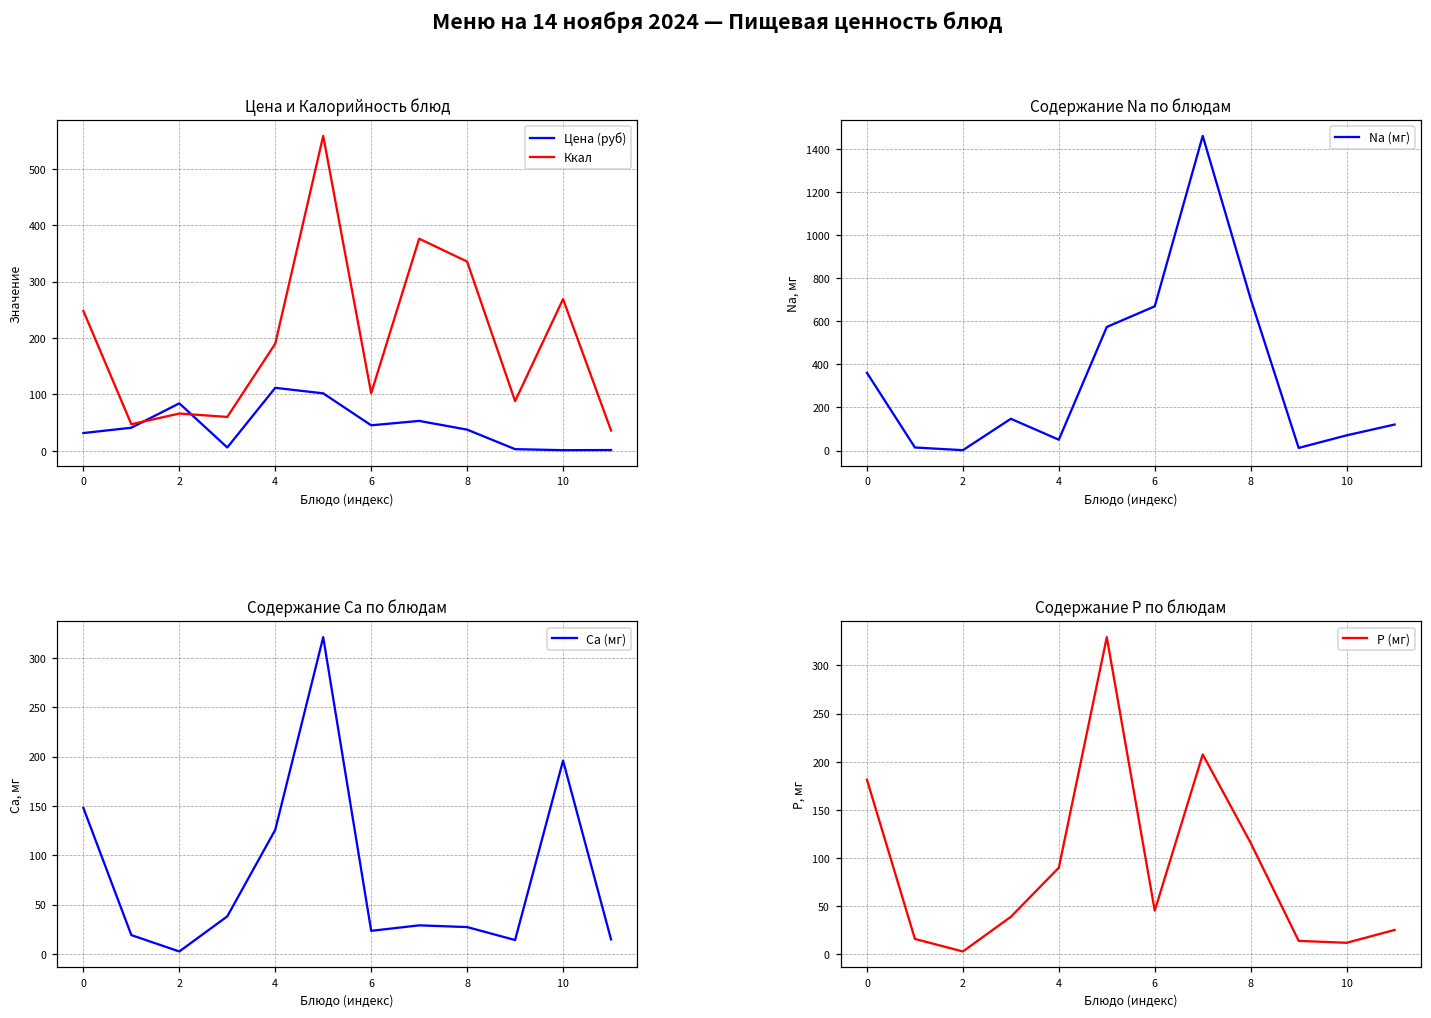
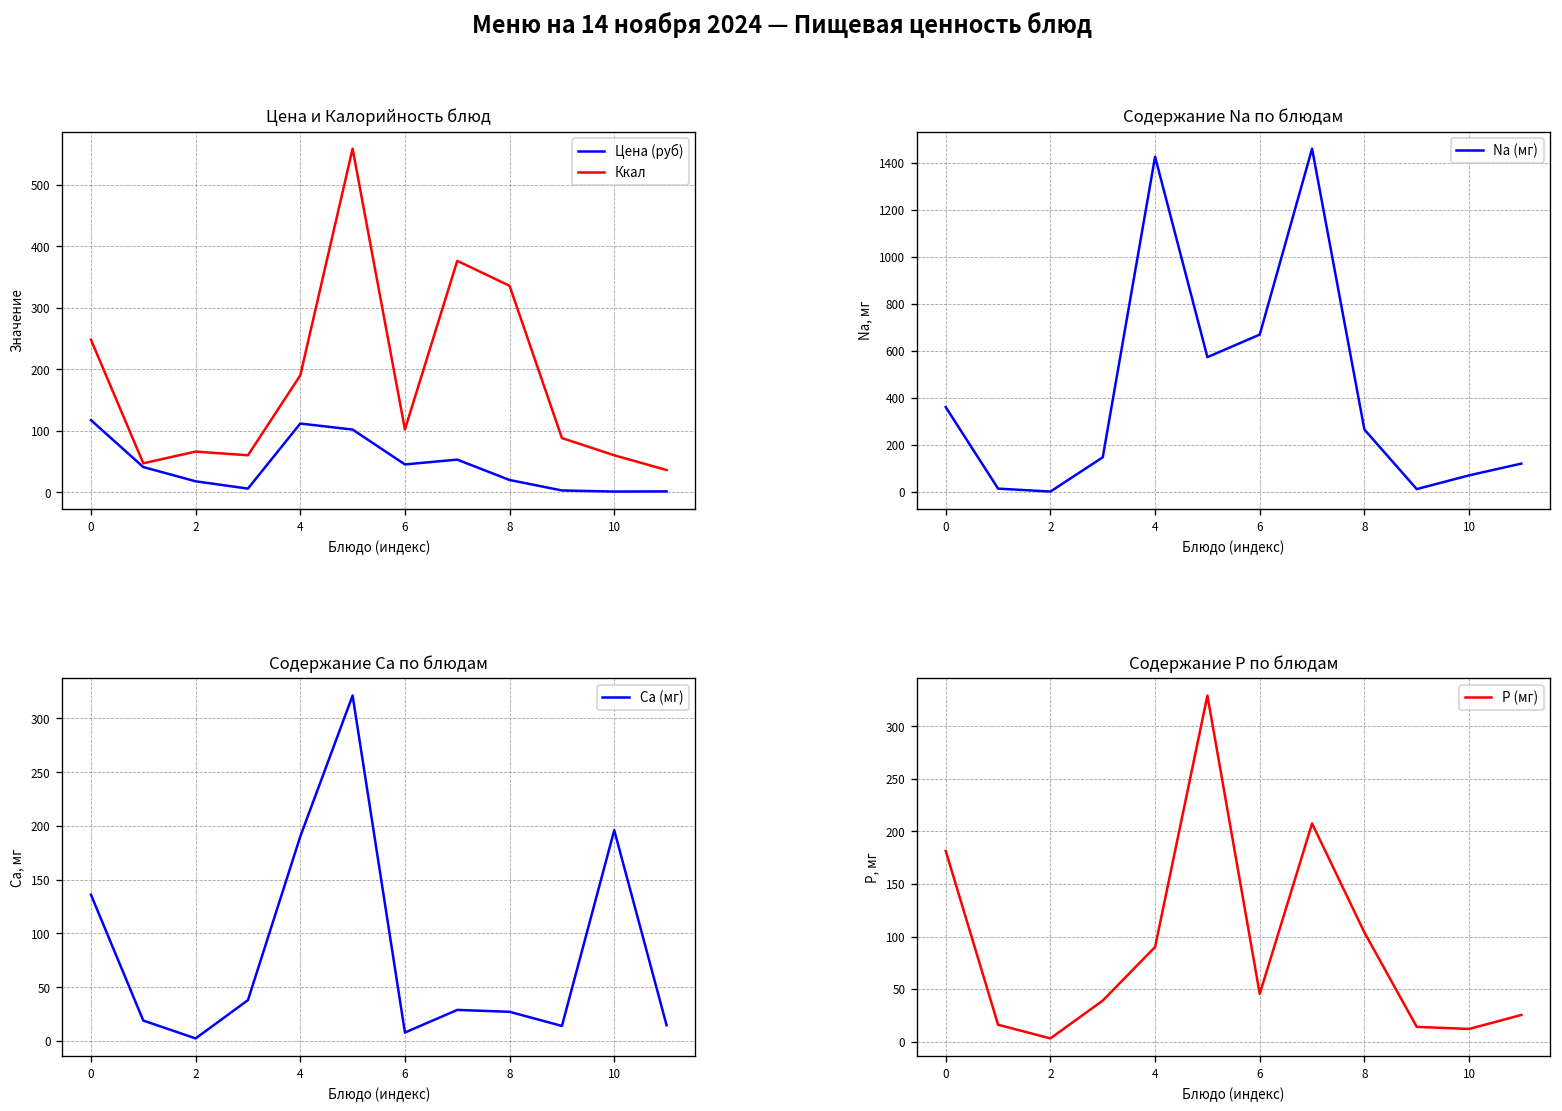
  {
    "Цена и Калорийность блюд": {
      "Цена (руб)": {
-       "0": 30,
-       "2": 80,
+       "0": 120,
+       "2": 20,
        "4": 110,
        "6": 50,
-       "8": 40,
+       "8": 20,
        "10": 0
      },
      "Ккал": {
        "0": 250,
        "2": 70,
        "4": 190,
        "6": 100,
        "8": 340,
-       "10": 270
+       "10": 60
      }
    },
    "Содержание Na по блюдам": {
      "0": 360,
      "2": 0,
-     "4": 50,
+     "4": 1430,
      "6": 670,
-     "8": 700,
+     "8": 270,
      "10": 70
    },
    "Содержание Ca по блюдам": {
-     "0": 150,
+     "0": 140,
      "2": 0,
-     "4": 130,
-     "6": 20,
+     "4": 190,
+     "6": 10,
      "8": 30,
      "10": 200
    },
    "Содержание P по блюдам": {
      "0": 180,
      "2": 0,
      "4": 90,
      "6": 50,
-     "8": 120,
+     "8": 100,
      "10": 10
    }
  }
